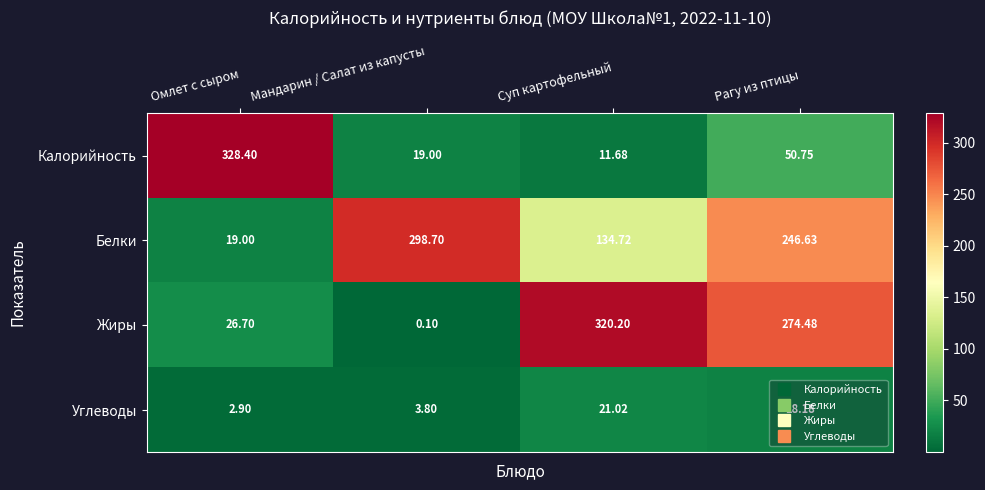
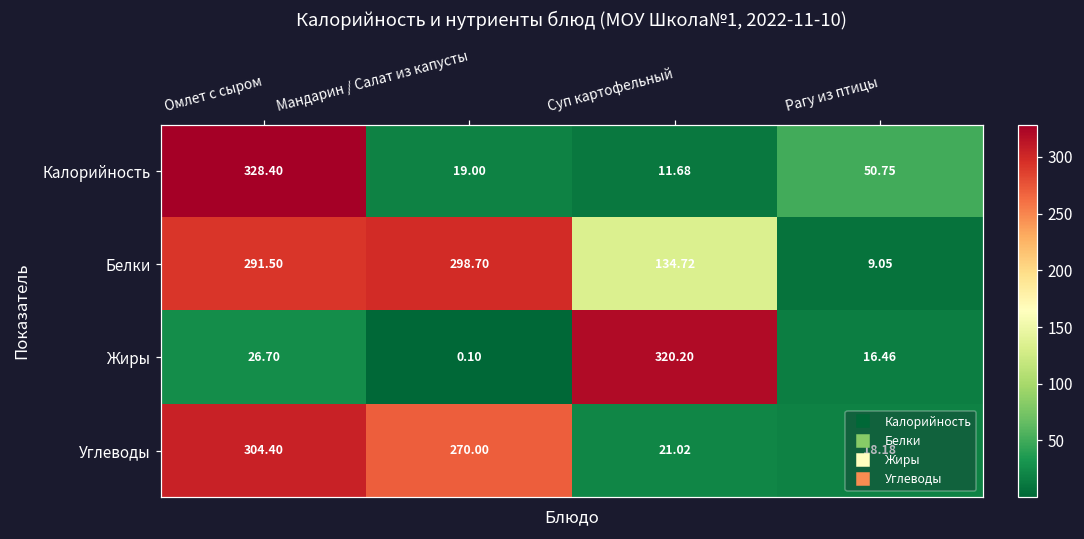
  {
    "Калорийность": {
      "Омлет с сыром": 328.40,
      "Мандарин / Салат из капусты": 19.00,
      "Суп картофельный": 11.68,
      "Рагу из птицы": 50.75
    },
    "Белки": {
-     "Омлет с сыром": 19.00,
+     "Омлет с сыром": 291.50,
      "Мандарин / Салат из капусты": 298.70,
      "Суп картофельный": 134.72,
-     "Рагу из птицы": 246.63
+     "Рагу из птицы": 9.05
    },
    "Жиры": {
      "Омлет с сыром": 26.70,
      "Мандарин / Салат из капусты": 0.10,
      "Суп картофельный": 320.20,
-     "Рагу из птицы": 274.48
+     "Рагу из птицы": 16.46
    },
    "Углеводы": {
-     "Омлет с сыром": 2.90,
-     "Мандарин / Салат из капусты": 3.80,
+     "Омлет с сыром": 304.40,
+     "Мандарин / Салат из капусты": 270.00,
      "Суп картофельный": 21.02
    }
  }
